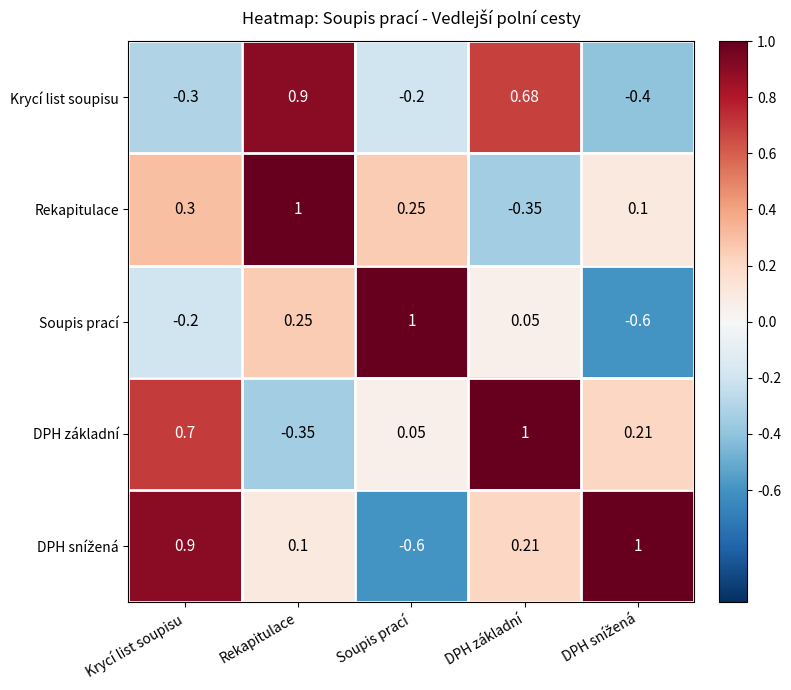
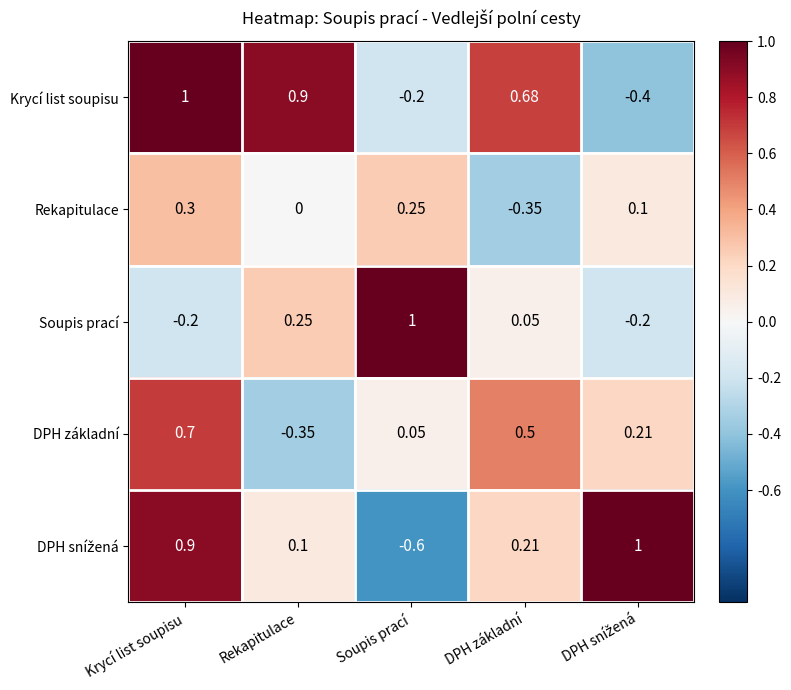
  {
    "Krycí list soupisu": {
-     "Krycí list soupisu": -0.3,
+     "Krycí list soupisu": 1,
      "Rekapitulace": 0.9,
      "Soupis prací": -0.2,
      "DPH základní": 0.68,
      "DPH snížená": -0.4
    },
    "Rekapitulace": {
      "Krycí list soupisu": 0.3,
-     "Rekapitulace": 1,
+     "Rekapitulace": 0,
      "Soupis prací": 0.25,
      "DPH základní": -0.35,
      "DPH snížená": 0.1
    },
    "Soupis prací": {
      "Krycí list soupisu": -0.2,
      "Rekapitulace": 0.25,
      "Soupis prací": 1,
      "DPH základní": 0.05,
-     "DPH snížená": -0.6
+     "DPH snížená": -0.2
    },
    "DPH základní": {
      "Krycí list soupisu": 0.7,
      "Rekapitulace": -0.35,
      "Soupis prací": 0.05,
-     "DPH základní": 1,
+     "DPH základní": 0.5,
      "DPH snížená": 0.21
    },
    "DPH snížená": {
      "Krycí list soupisu": 0.9,
      "Rekapitulace": 0.1,
      "Soupis prací": -0.6,
      "DPH základní": 0.21,
      "DPH snížená": 1
    }
  }
